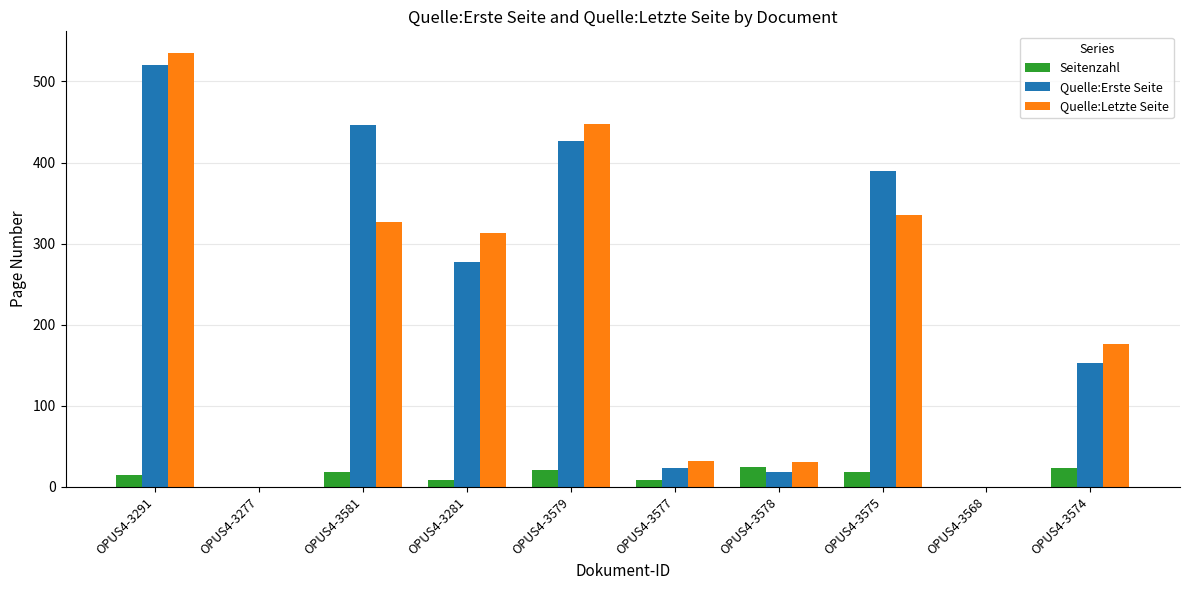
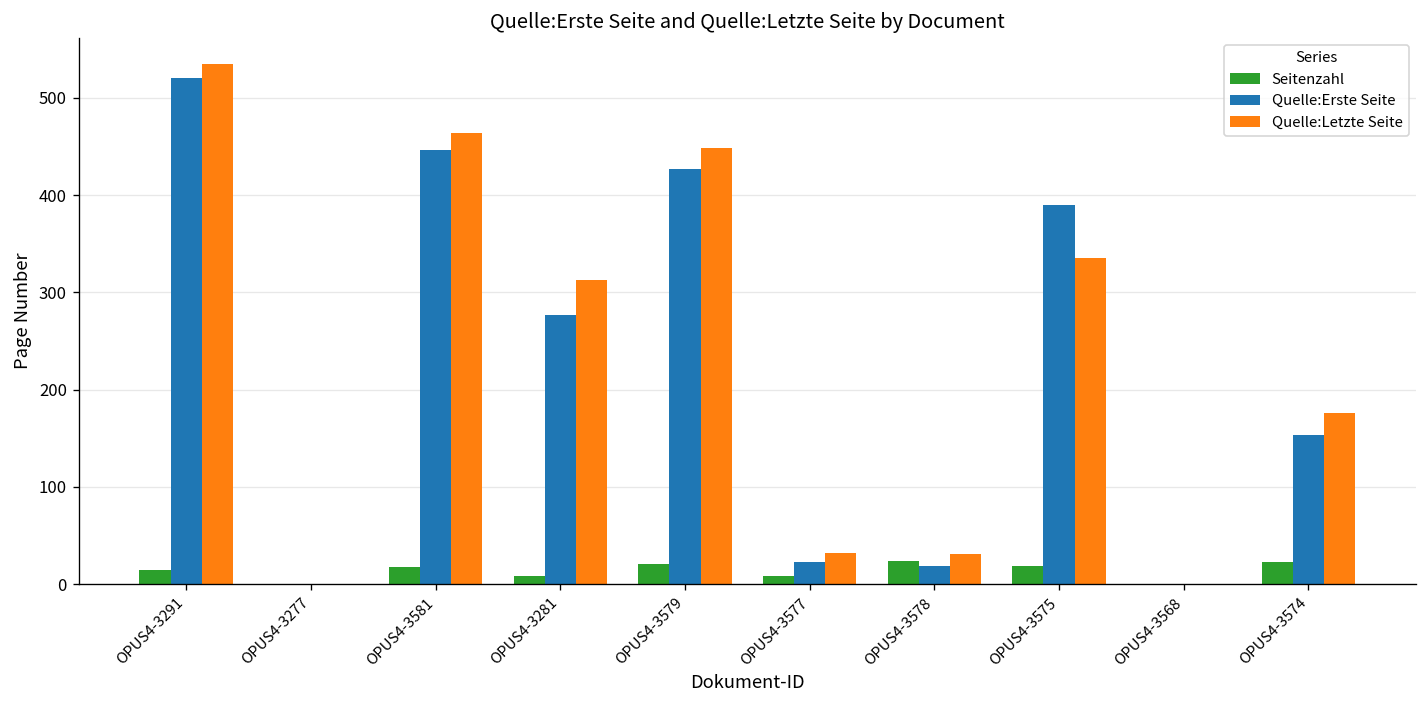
  {
    "Seitenzahl": {
      "OPUS4-3291": 20,
      "OPUS4-3277": 0,
      "OPUS4-3581": 20,
      "OPUS4-3281": 10,
      "OPUS4-3579": 20,
      "OPUS4-3577": 10,
      "OPUS4-3578": 20,
      "OPUS4-3575": 20,
      "OPUS4-3568": 0,
      "OPUS4-3574": 20
    },
    "Quelle:Erste Seite": {
      "OPUS4-3291": 520,
      "OPUS4-3277": 0,
      "OPUS4-3581": 450,
      "OPUS4-3281": 280,
      "OPUS4-3579": 430,
      "OPUS4-3577": 20,
      "OPUS4-3578": 20,
      "OPUS4-3575": 390,
      "OPUS4-3568": 0,
      "OPUS4-3574": 150
    },
    "Quelle:Letzte Seite": {
      "OPUS4-3291": 540,
      "OPUS4-3277": 0,
-     "OPUS4-3581": 330,
+     "OPUS4-3581": 460,
      "OPUS4-3281": 310,
      "OPUS4-3579": 450,
      "OPUS4-3577": 30,
      "OPUS4-3578": 30,
      "OPUS4-3575": 340,
      "OPUS4-3568": 0,
      "OPUS4-3574": 180
    }
  }
